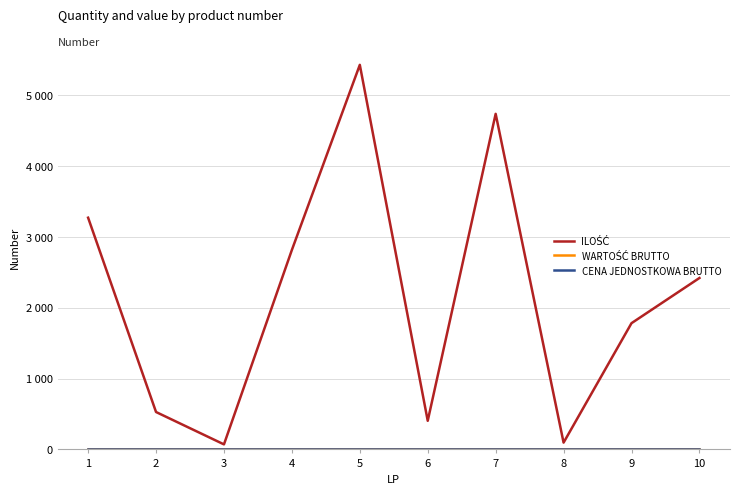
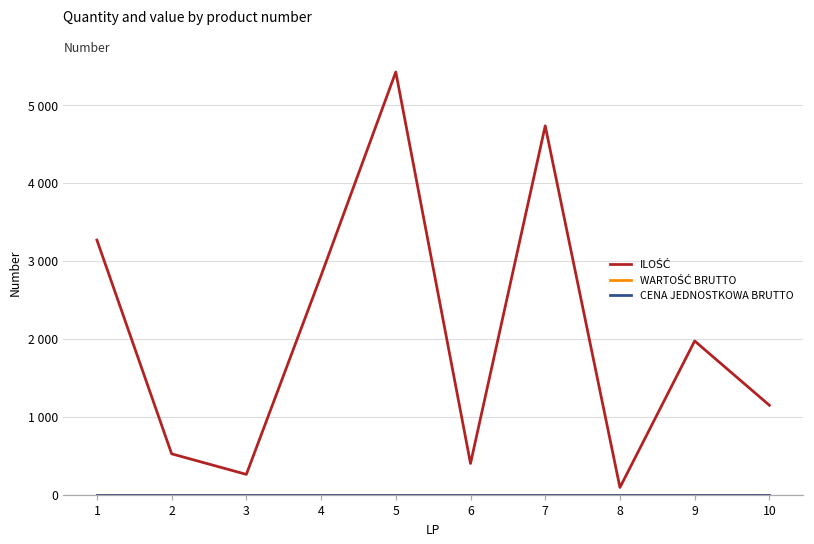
  {
    "ILOŚĆ": {
      "1": 3300,
      "2": 500,
-     "3": 100,
+     "3": 300,
      "4": 2800,
      "5": 5400,
      "6": 400,
      "7": 4700,
      "8": 100,
-     "9": 1800,
-     "10": 2400
+     "9": 2000,
+     "10": 1200
    },
    "CENA JEDNOSTKOWA BRUTTO": {
      "1": 0,
      "2": 0,
      "3": 0,
      "4": 0,
      "5": 0,
      "6": 0,
      "7": 0,
      "8": 0,
      "9": 0,
      "10": 0
    }
  }
